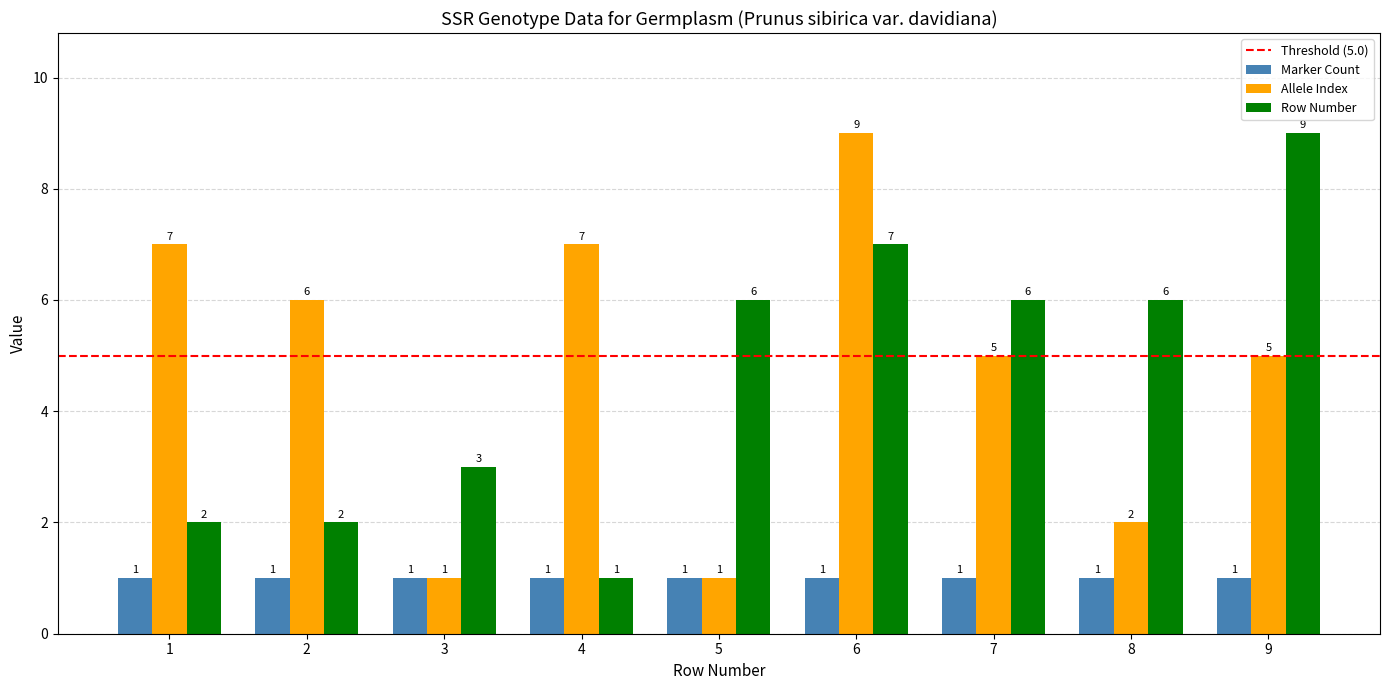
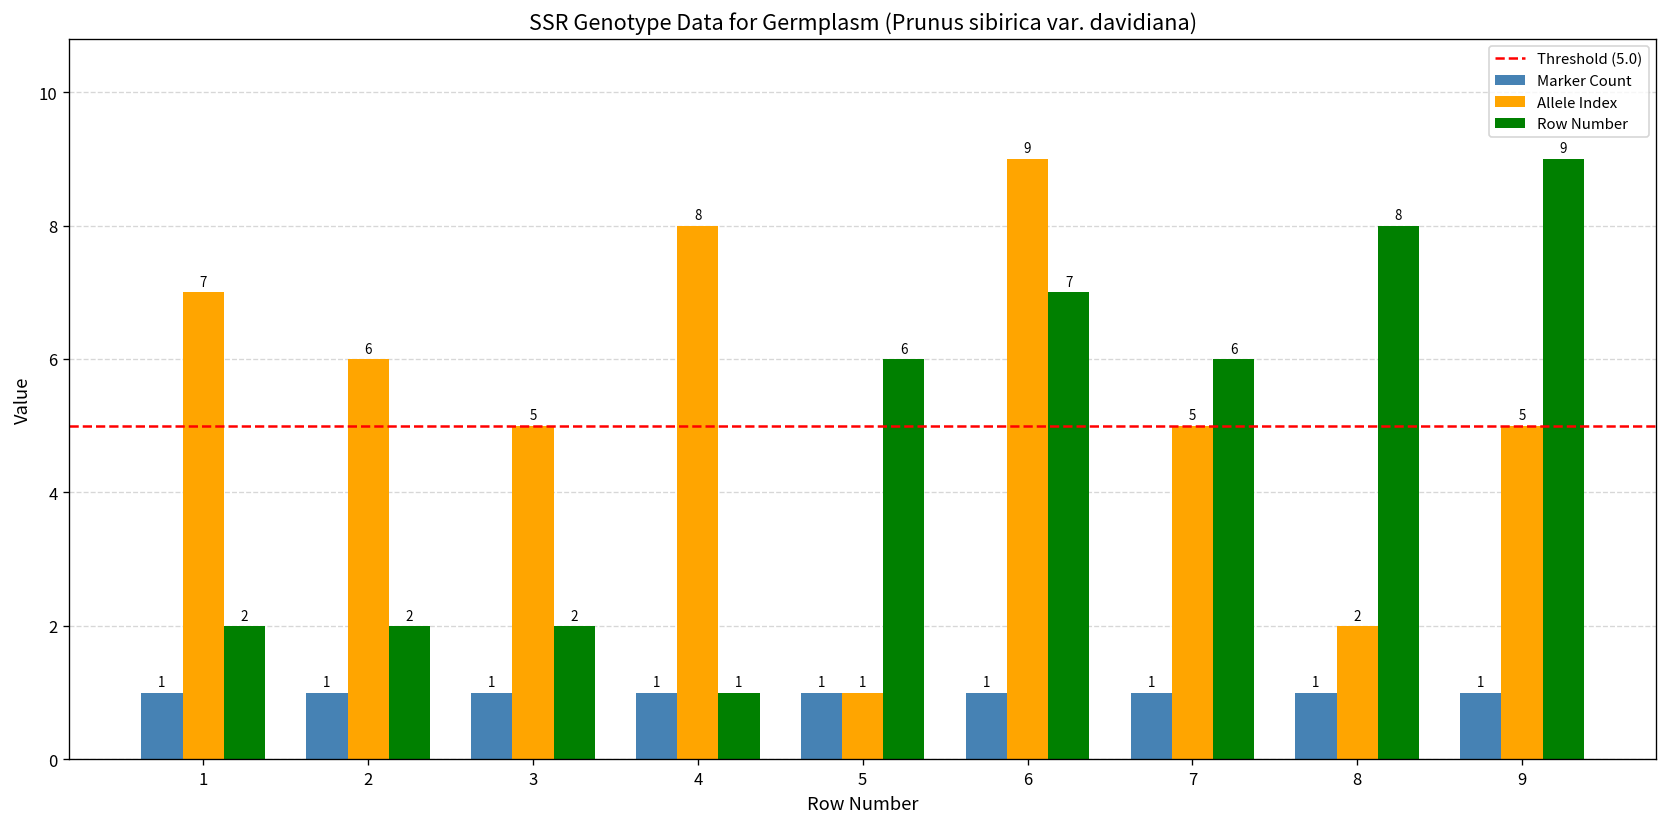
  {
    "Marker Count": {
      "1": 1,
      "2": 1,
      "3": 1,
      "4": 1,
      "5": 1,
      "6": 1,
      "7": 1,
      "8": 1,
      "9": 1
    },
    "Allele Index": {
      "1": 7,
      "2": 6,
-     "3": 1,
-     "4": 7,
+     "3": 5,
+     "4": 8,
      "5": 1,
      "6": 9,
      "7": 5,
      "8": 2,
      "9": 5
    },
    "Row Number": {
      "1": 2,
      "2": 2,
-     "3": 3,
+     "3": 2,
      "4": 1,
      "5": 6,
      "6": 7,
      "7": 6,
-     "8": 6,
+     "8": 8,
      "9": 9
    }
  }
